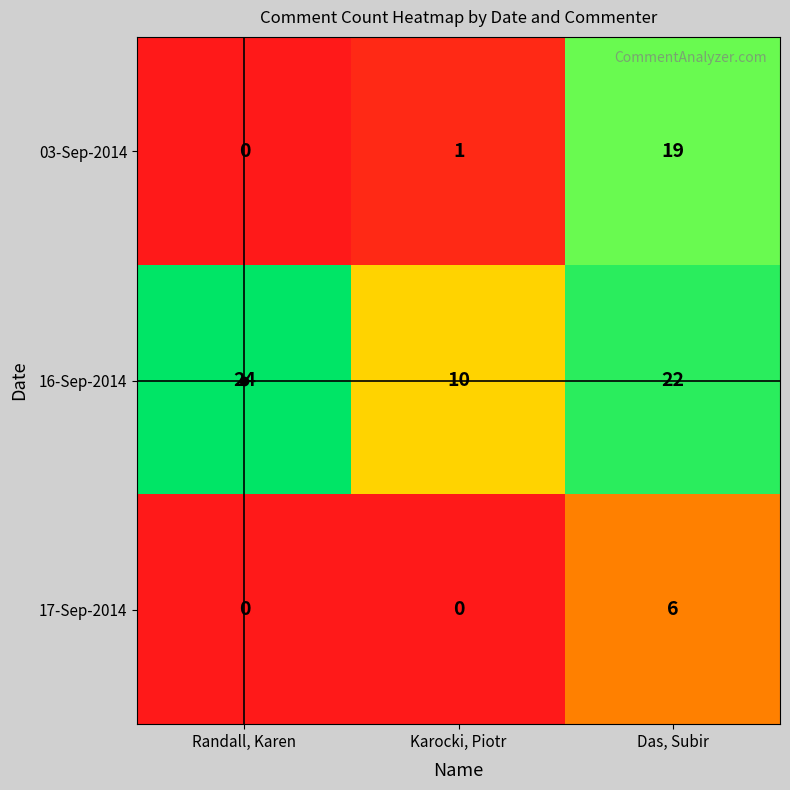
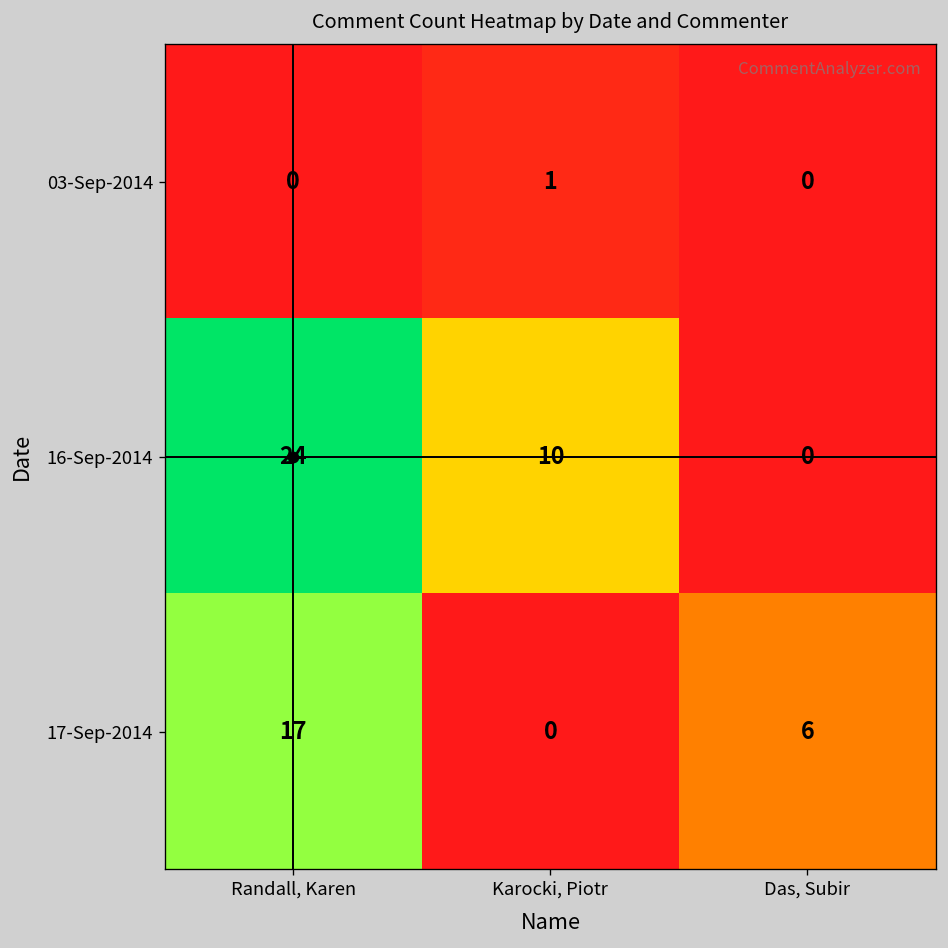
  {
    "03-Sep-2014": {
      "Randall, Karen": 0,
      "Karocki, Piotr": 1,
-     "Das, Subir": 19
+     "Das, Subir": 0
    },
    "16-Sep-2014": {
      "Karocki, Piotr": 10,
-     "Das, Subir": 22
+     "Das, Subir": 0
    },
    "17-Sep-2014": {
-     "Randall, Karen": 0,
+     "Randall, Karen": 17,
      "Karocki, Piotr": 0,
      "Das, Subir": 6
    }
  }
